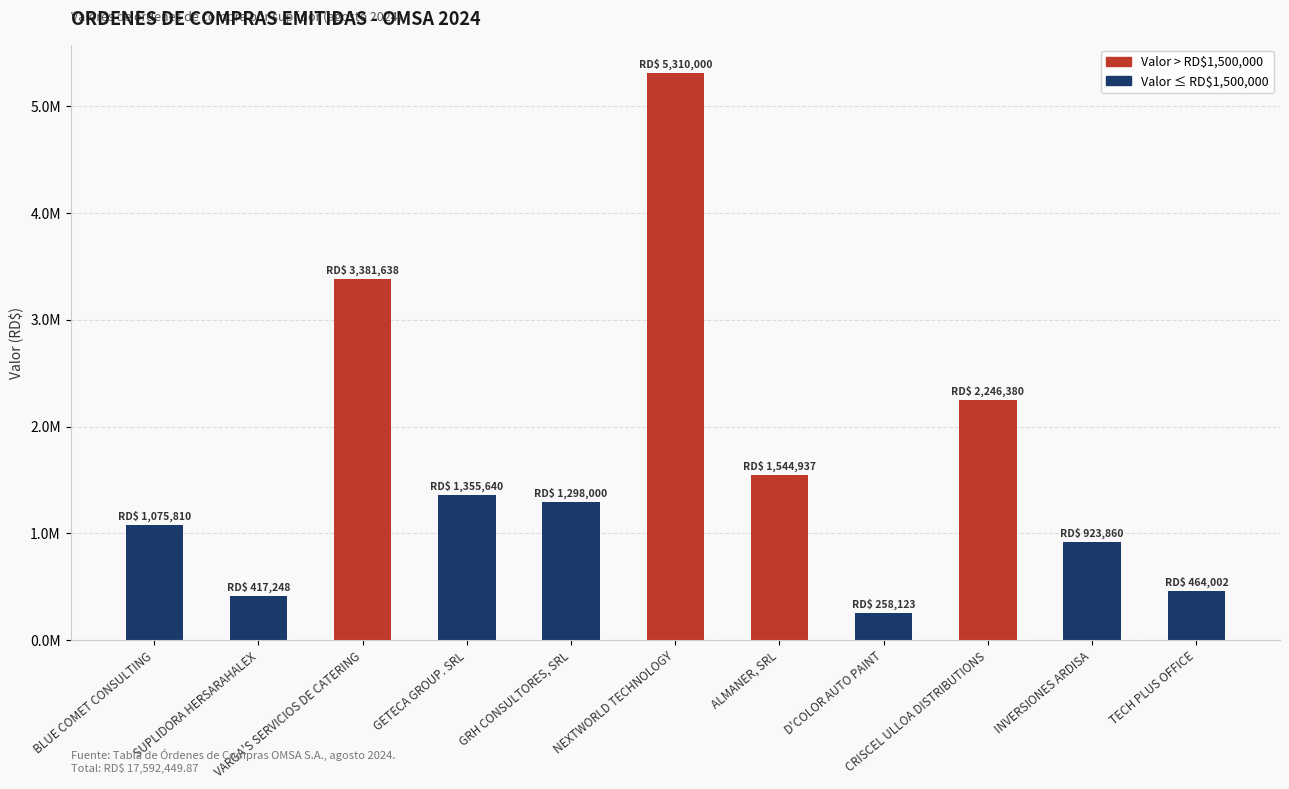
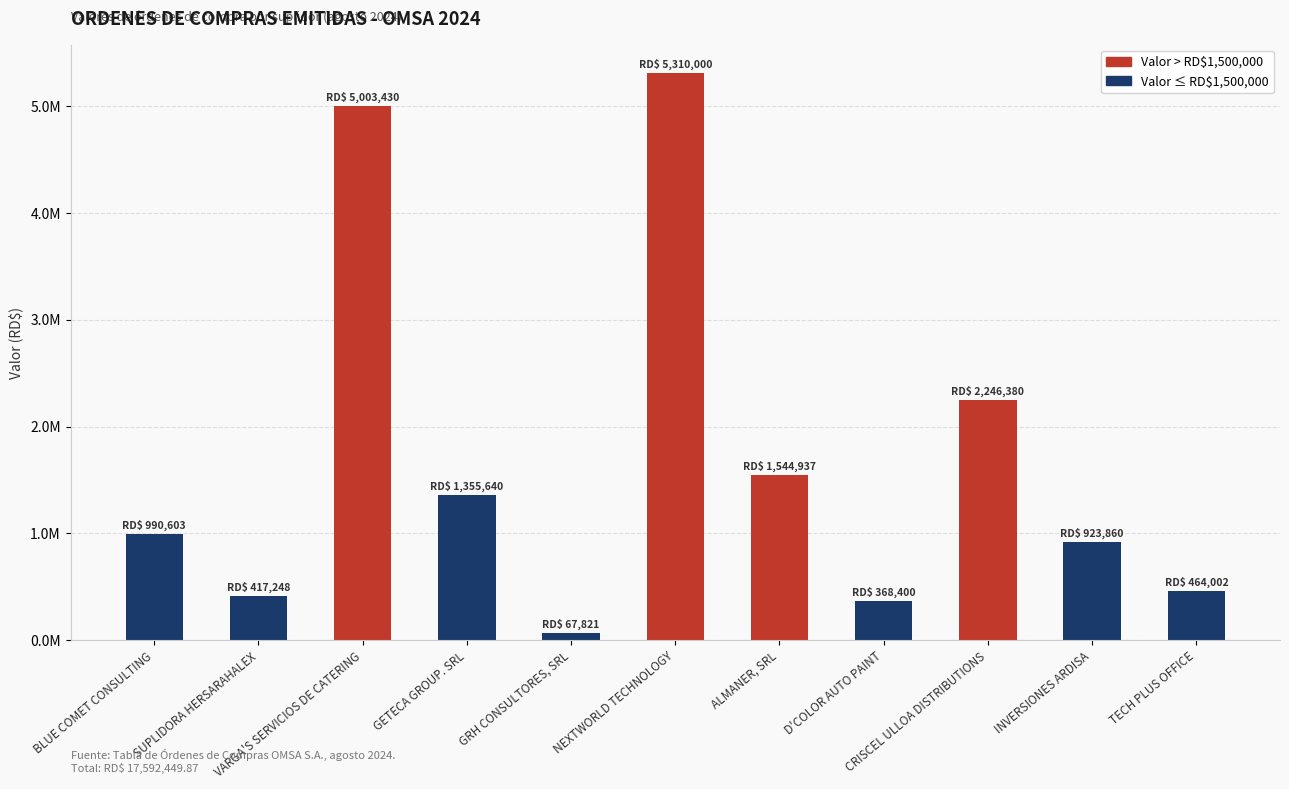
  {
-   "BLUE COMET CONSULTING": "1,075,810",
+   "BLUE COMET CONSULTING": "990,603",
    "SUPLIDORA HERSARAHALEX": "417,248",
-   "VARGA'S SERVICIOS DE CATERING": "3,381,638",
+   "VARGA'S SERVICIOS DE CATERING": "5,003,430",
    "GETECA GROUP. SRL": "1,355,640",
-   "GRH CONSULTORES, SRL": "1,298,000",
+   "GRH CONSULTORES, SRL": "67,821",
    "NEXTWORLD TECHNOLOGY": "5,310,000",
    "ALMANER, SRL": "1,544,937",
-   "D'COLOR AUTO PAINT": "258,123",
+   "D'COLOR AUTO PAINT": "368,400",
    "CRISCEL ULLOA DISTRIBUTIONS": "2,246,380",
    "INVERSIONES ARDISA": "923,860",
    "TECH PLUS OFFICE": "464,002"
  }
